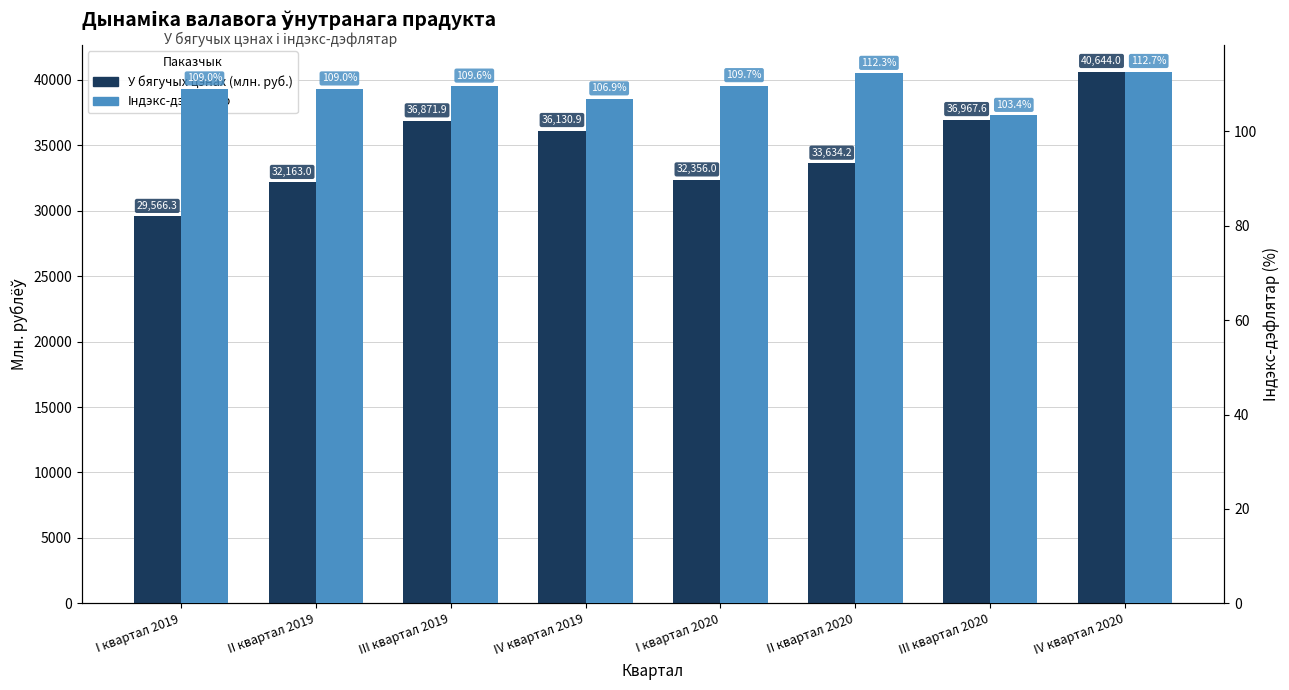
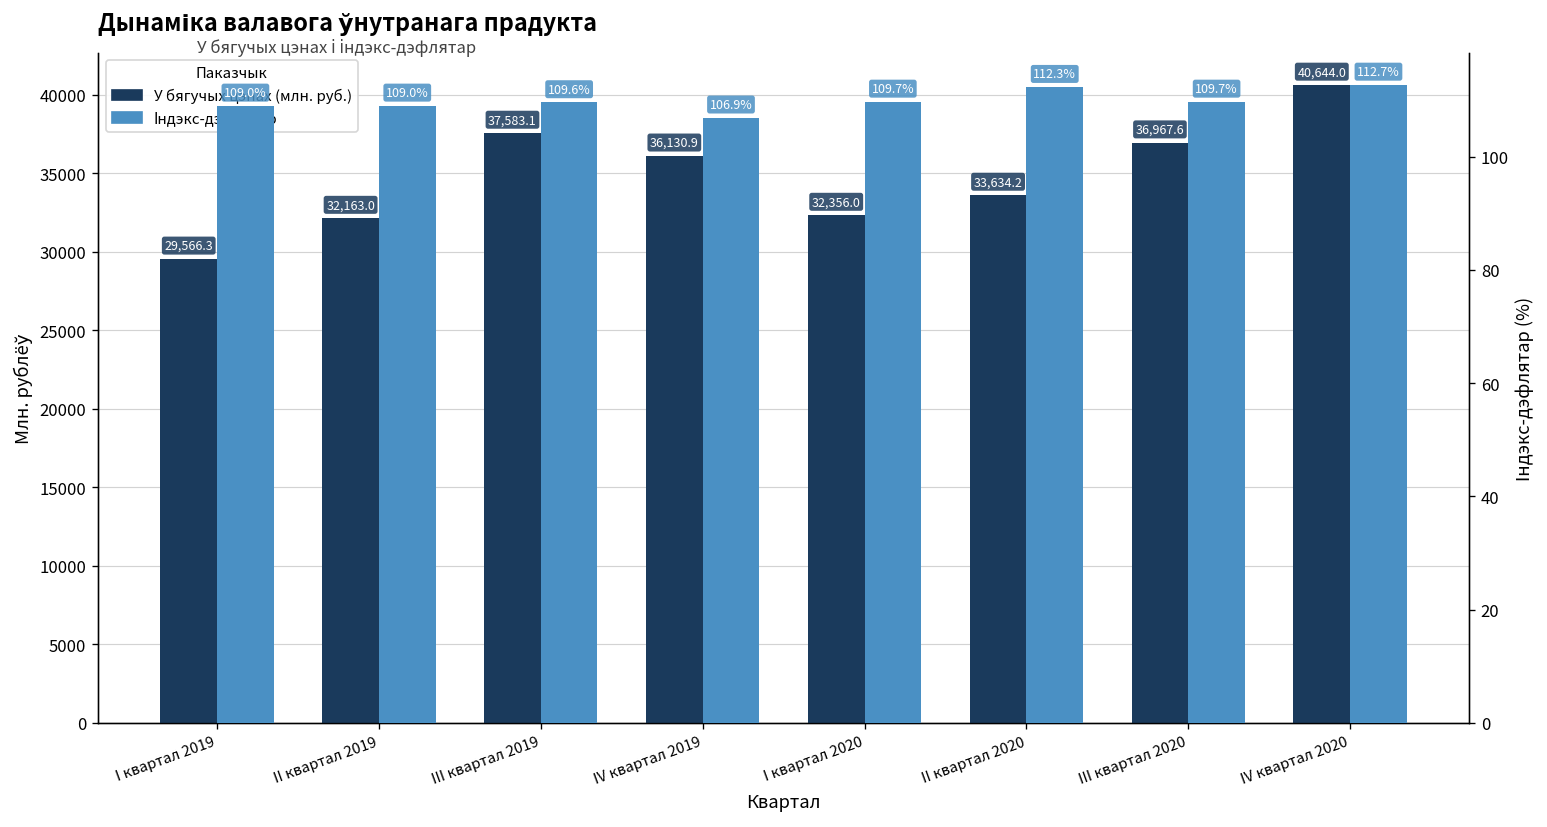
  {
    "У бягучых цэнах (млн. руб.)": {
-     "III квартал 2019": "36,871.9"
+     "III квартал 2019": "37,583.1"
    },
    "Індэкс-дэфлятар": {
-     "III квартал 2020": "103.4%"
+     "III квартал 2020": "109.7%"
    }
  }
